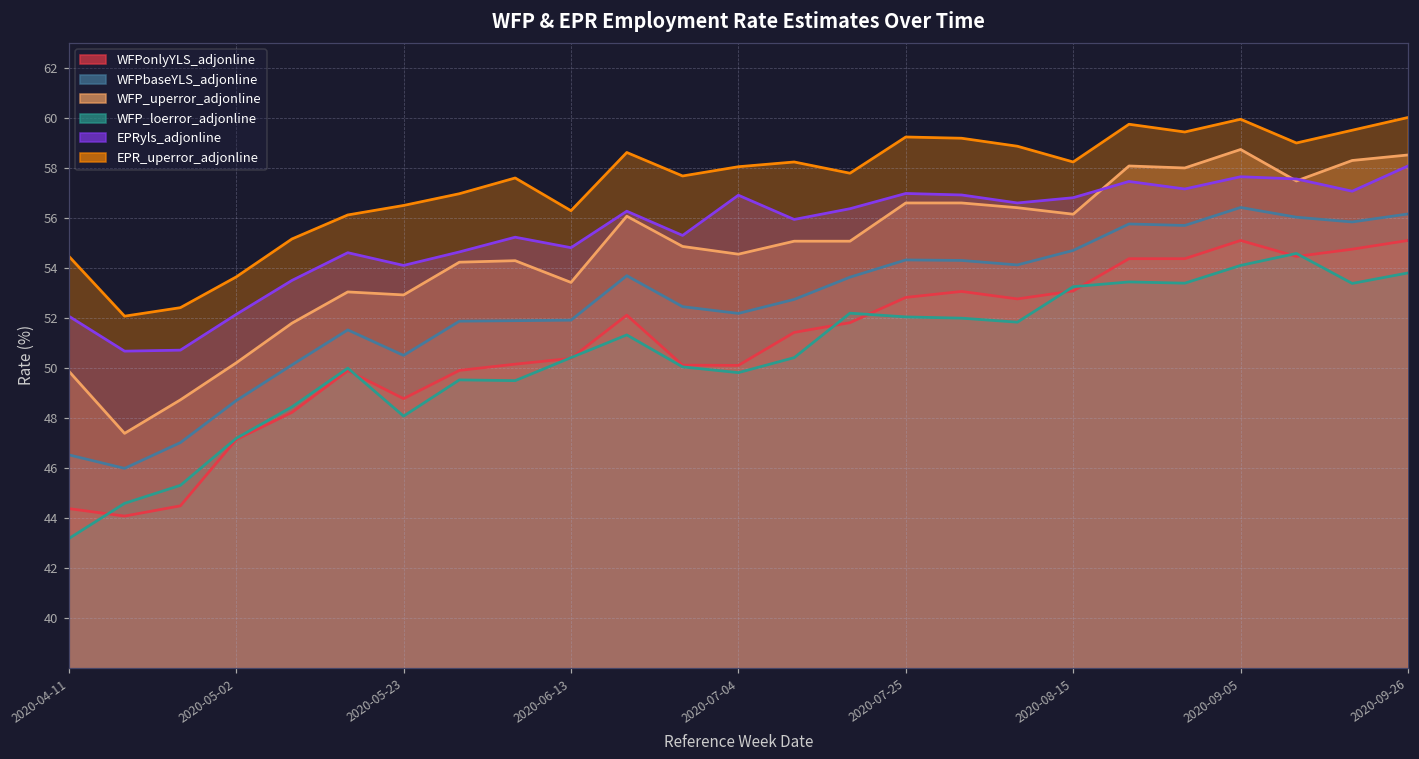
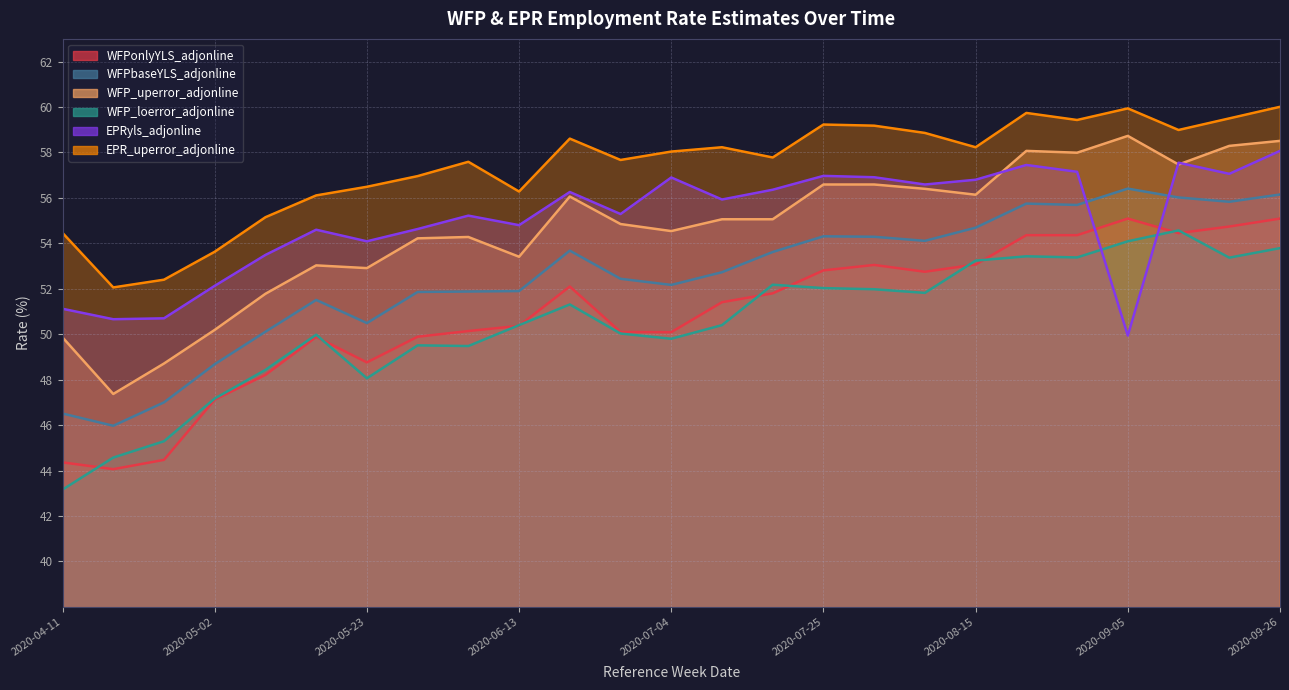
  {
    "EPRyls_adjonline": {
-     "2020-04-11": 52.1,
+     "2020-04-11": 51.1,
      "2020-05-02": 52.1,
      "2020-05-23": 54.1,
      "2020-06-13": 54.8,
      "2020-07-04": 56.9,
      "2020-07-25": 57.0,
      "2020-08-15": 56.8,
-     "2020-09-05": 57.6,
+     "2020-09-05": 49.9,
      "2020-09-26": 58.1
    }
  }
